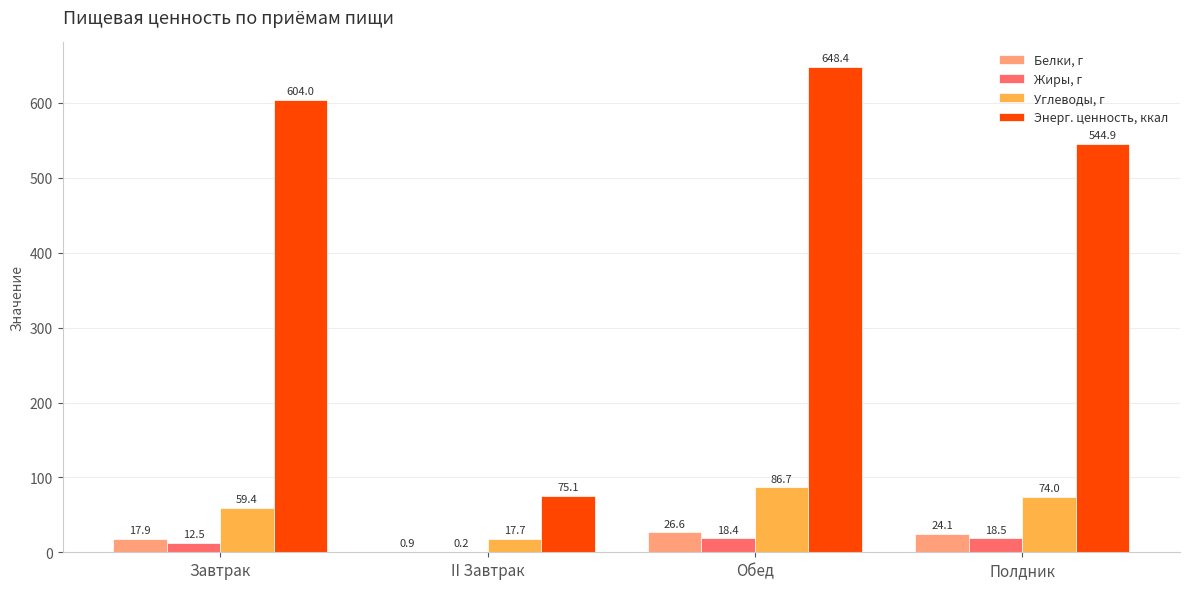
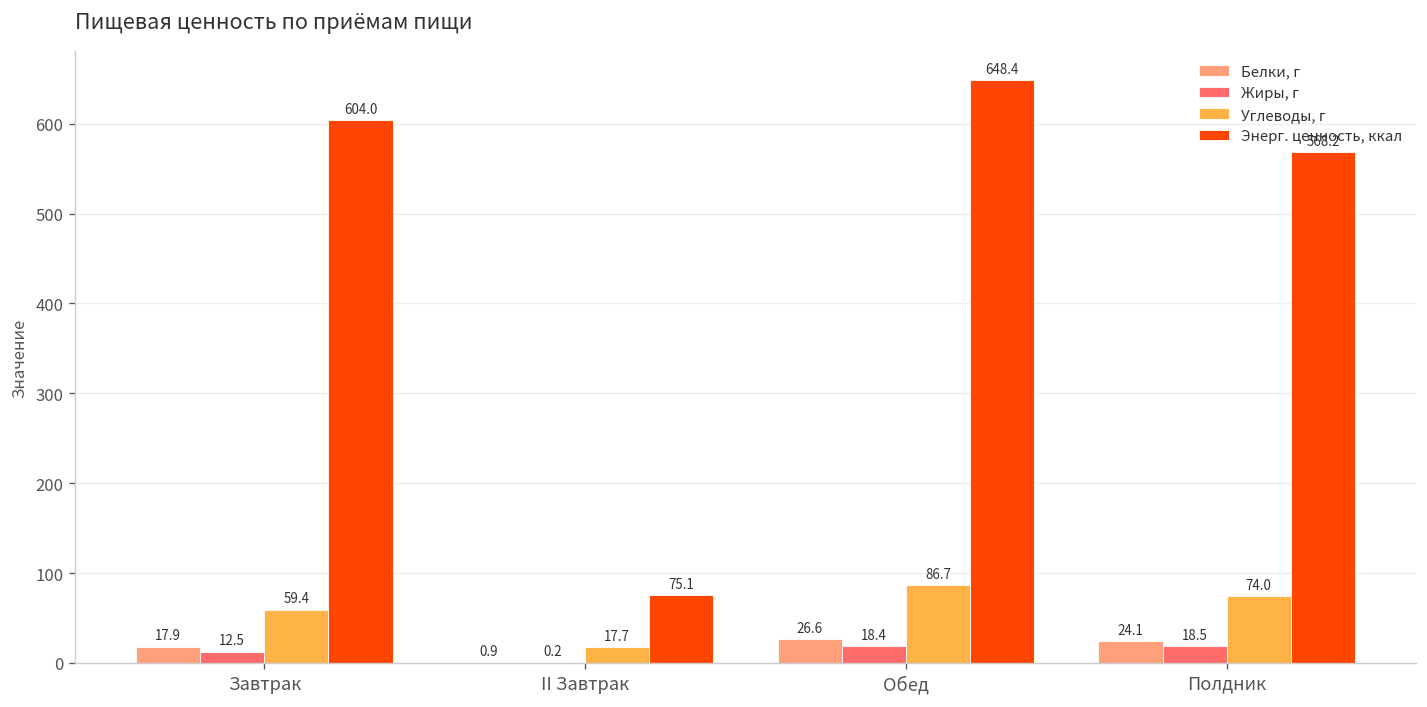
  {
    "Энерг. ценность, ккал": {
      "Завтрак": 604.0,
      "II Завтрак": 75.1,
      "Обед": 648.4,
-     "Полдник": 544.9
+     "Полдник": 568.2
    }
  }
